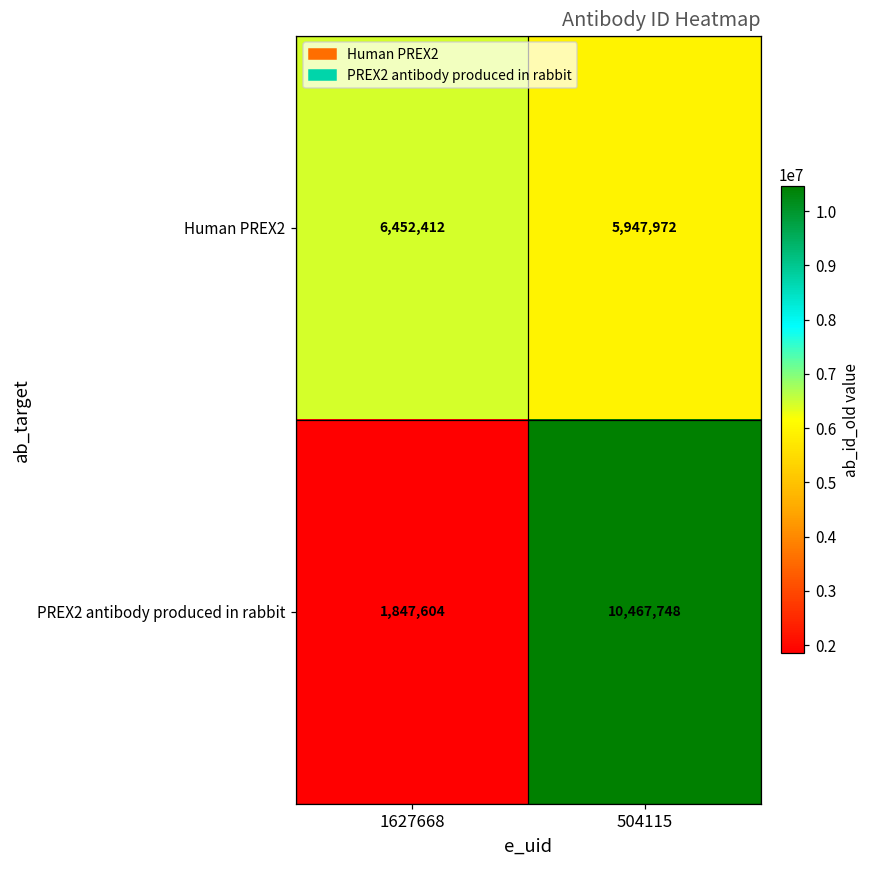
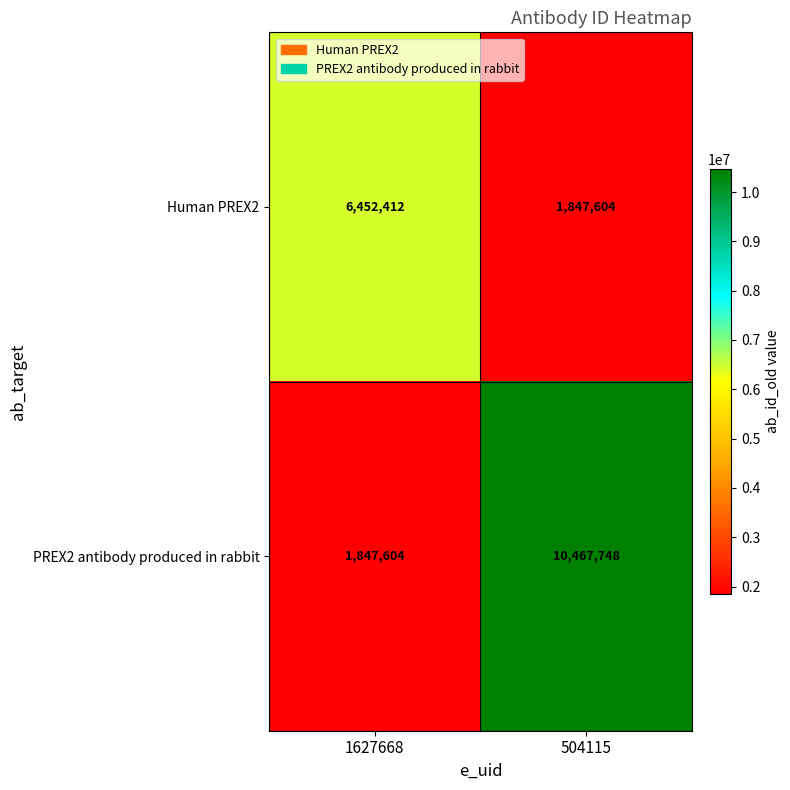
  {
    "Human PREX2": {
      "1627668": "6,452,412",
-     "504115": "5,947,972"
+     "504115": "1,847,604"
    },
    "PREX2 antibody produced in rabbit": {
      "1627668": "1,847,604",
      "504115": "10,467,748"
    }
  }
